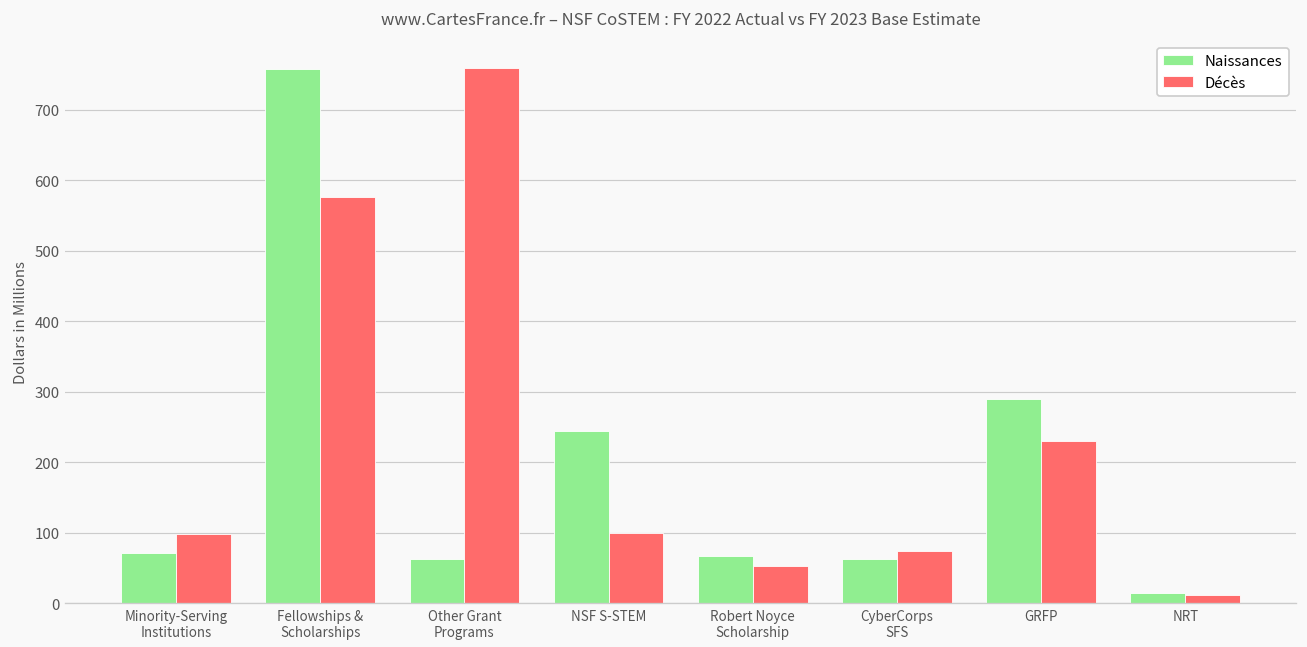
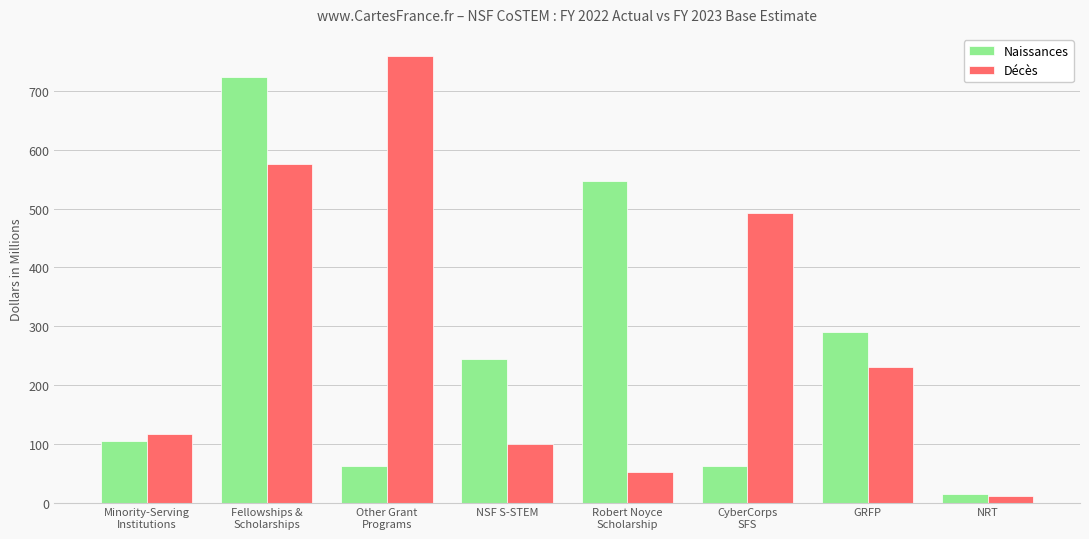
  {
    "Naissances": {
-     "Minority-Serving Institutions": 70,
-     "Fellowships & Scholarships": 760,
+     "Minority-Serving Institutions": 100,
+     "Fellowships & Scholarships": 720,
      "Other Grant Programs": 60,
      "NSF S-STEM": 240,
-     "Robert Noyce Scholarship": 70,
+     "Robert Noyce Scholarship": 550,
      "CyberCorps SFS": 60,
      "GRFP": 290,
      "NRT": 10
    },
    "Décès": {
-     "Minority-Serving Institutions": 100,
+     "Minority-Serving Institutions": 120,
      "Fellowships & Scholarships": 580,
      "Other Grant Programs": 760,
      "NSF S-STEM": 100,
      "Robert Noyce Scholarship": 50,
-     "CyberCorps SFS": 70,
+     "CyberCorps SFS": 490,
      "GRFP": 230,
      "NRT": 10
    }
  }
